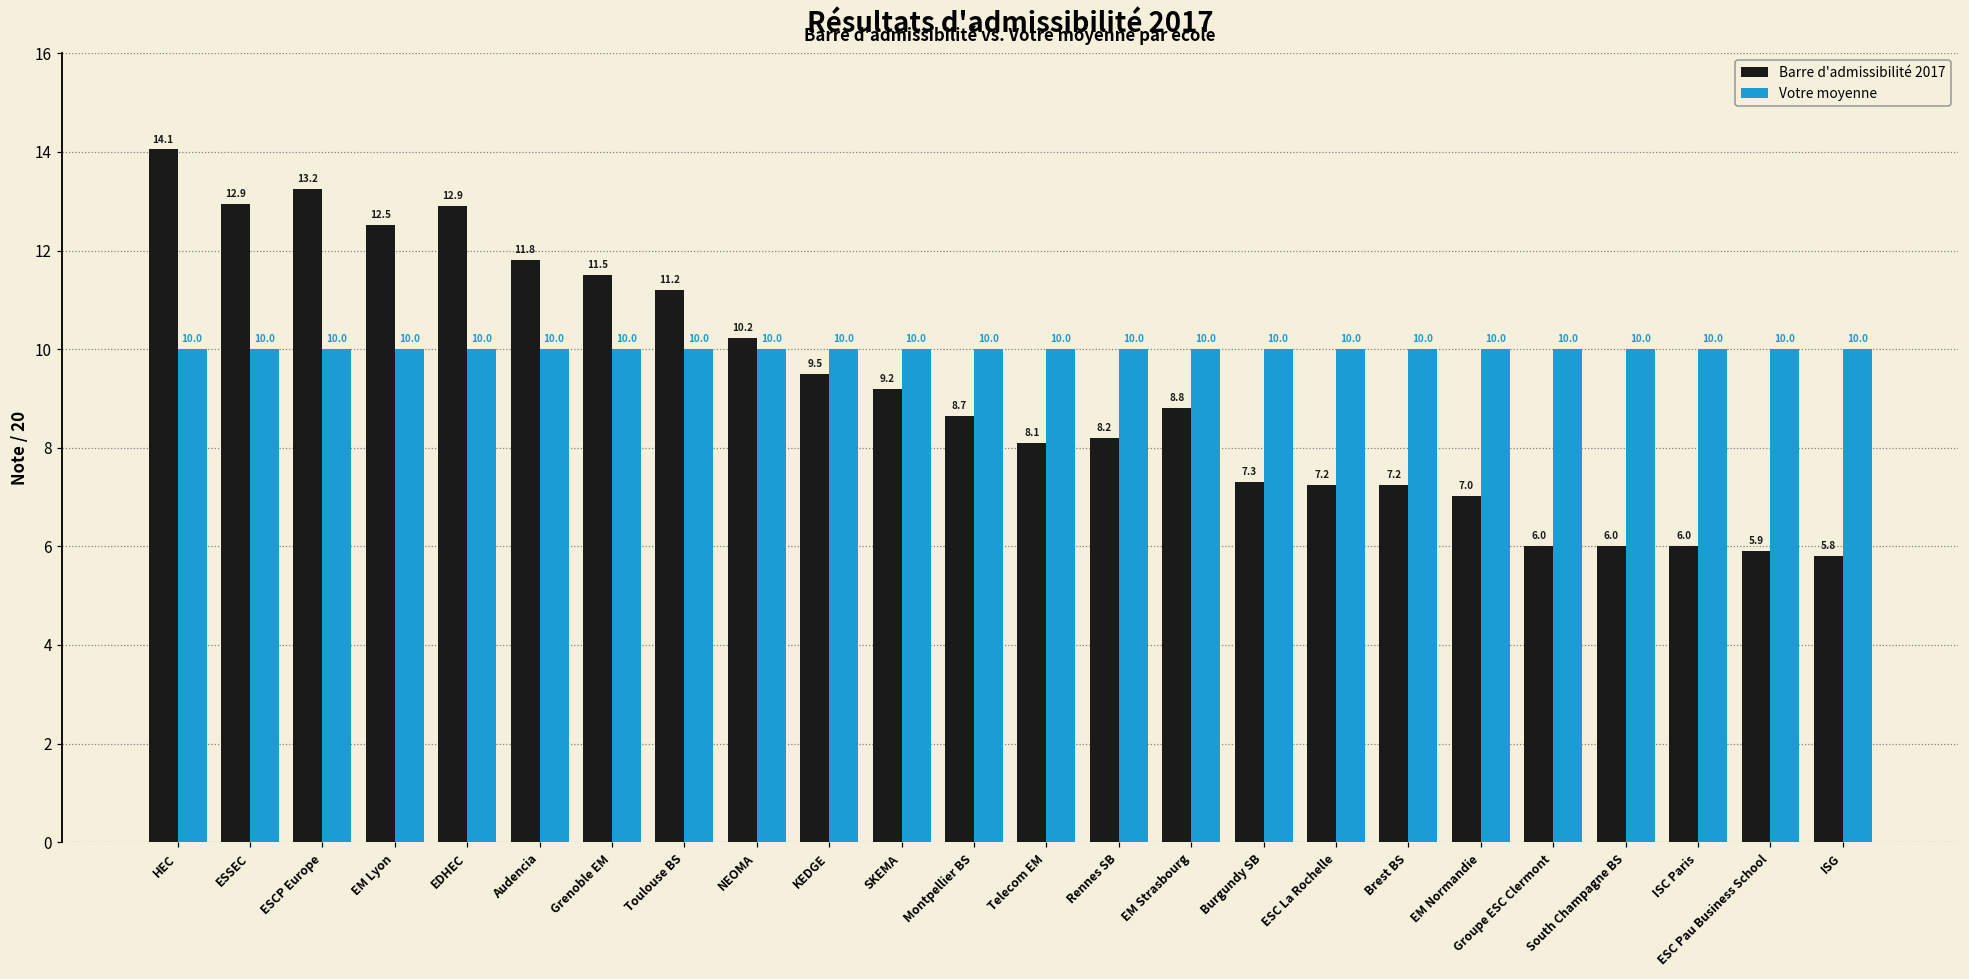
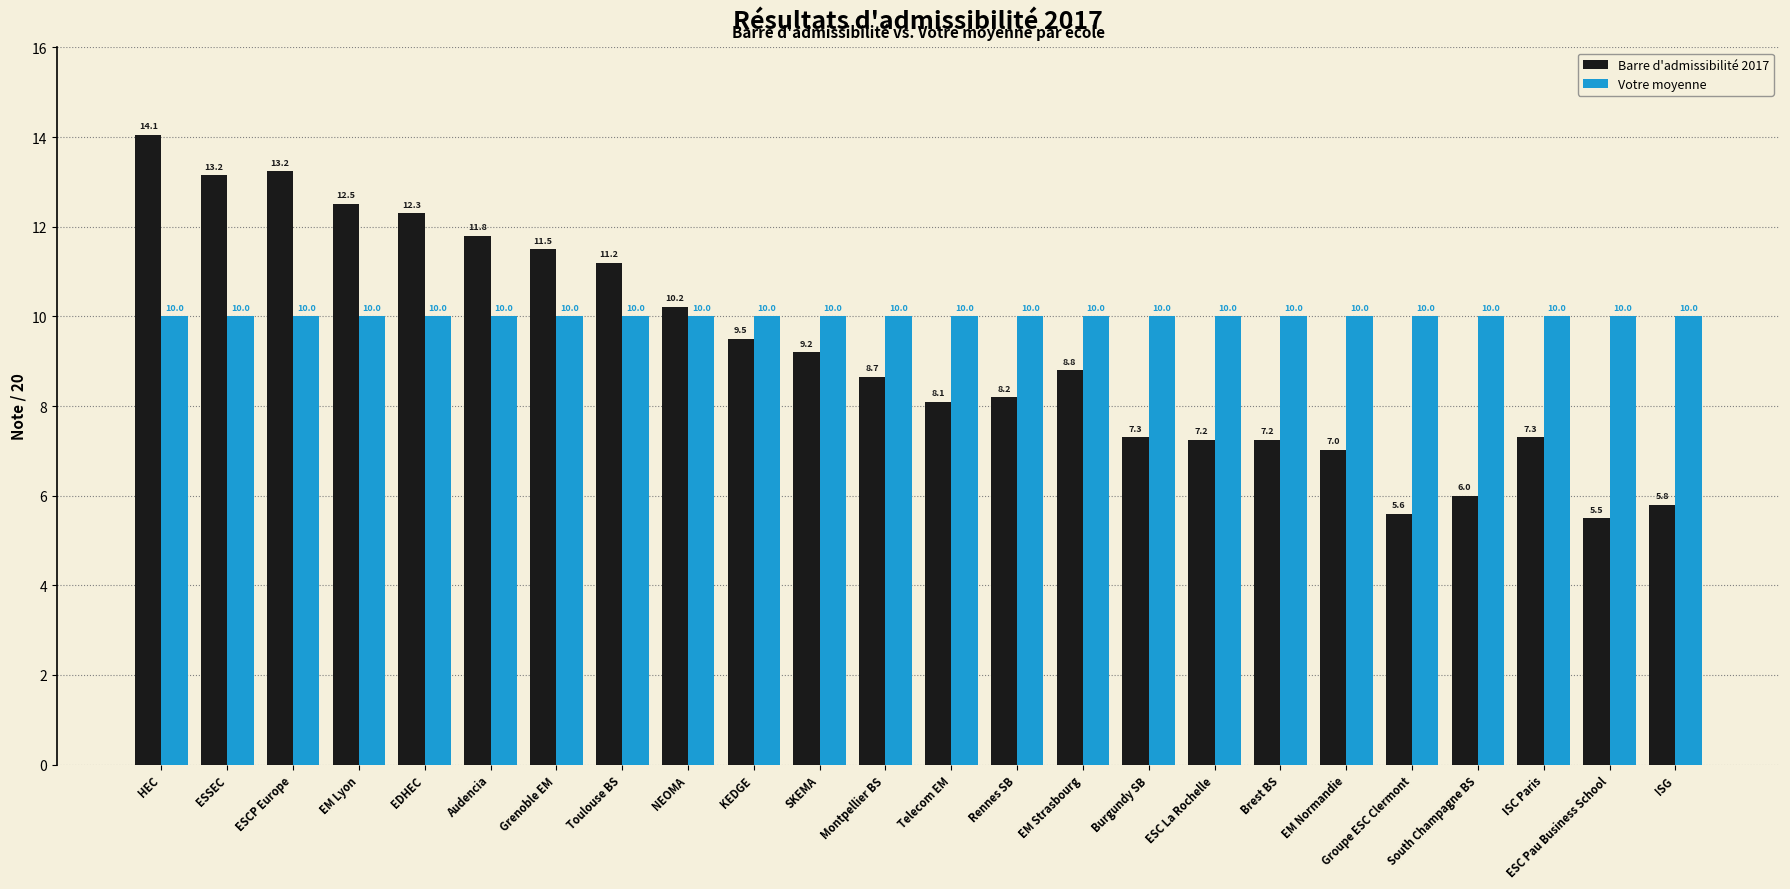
  {
    "Barre d'admissibilité 2017": {
      "HEC": 14.1,
-     "ESSEC": 12.9,
+     "ESSEC": 13.2,
      "ESCP Europe": 13.2,
      "EM Lyon": 12.5,
-     "EDHEC": 12.9,
+     "EDHEC": 12.3,
      "Audencia": 11.8,
      "Grenoble EM": 11.5,
      "Toulouse BS": 11.2,
      "NEOMA": 10.2,
      "KEDGE": 9.5,
      "SKEMA": 9.2,
      "Montpellier BS": 8.7,
      "Telecom EM": 8.1,
      "Rennes SB": 8.2,
      "EM Strasbourg": 8.8,
      "Burgundy SB": 7.3,
      "ESC La Rochelle": 7.2,
      "Brest BS": 7.2,
      "EM Normandie": 7.0,
-     "Groupe ESC Clermont": 6.0,
+     "Groupe ESC Clermont": 5.6,
      "South Champagne BS": 6.0,
-     "ISC Paris": 6.0,
-     "ESC Pau Business School": 5.9,
+     "ISC Paris": 7.3,
+     "ESC Pau Business School": 5.5,
      "ISG": 5.8
    },
    "Votre moyenne": {
      "HEC": 10.0,
      "ESSEC": 10.0,
      "ESCP Europe": 10.0,
      "EM Lyon": 10.0,
      "EDHEC": 10.0,
      "Audencia": 10.0,
      "Grenoble EM": 10.0,
      "Toulouse BS": 10.0,
      "NEOMA": 10.0,
      "KEDGE": 10.0,
      "SKEMA": 10.0,
      "Montpellier BS": 10.0,
      "Telecom EM": 10.0,
      "Rennes SB": 10.0,
      "EM Strasbourg": 10.0,
      "Burgundy SB": 10.0,
      "ESC La Rochelle": 10.0,
      "Brest BS": 10.0,
      "EM Normandie": 10.0,
      "Groupe ESC Clermont": 10.0,
      "South Champagne BS": 10.0,
      "ISC Paris": 10.0,
      "ESC Pau Business School": 10.0,
      "ISG": 10.0
    }
  }
